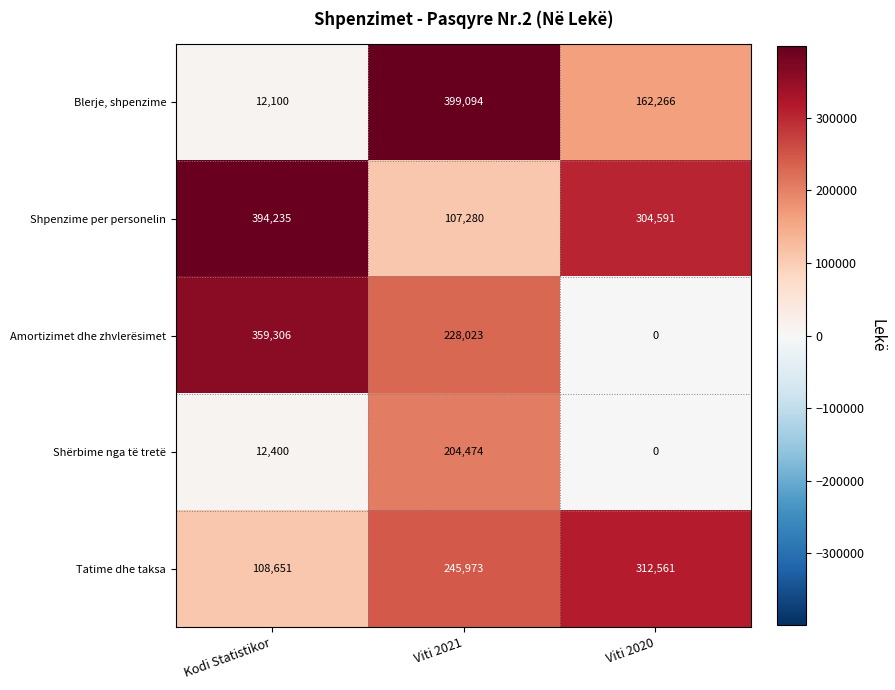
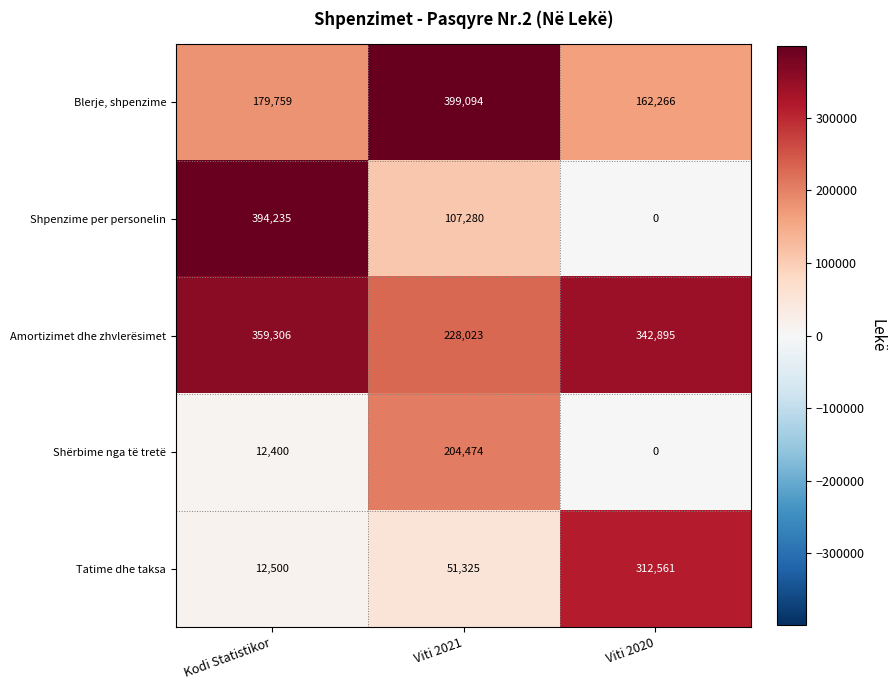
  {
    "Blerje, shpenzime": {
-     "Kodi Statistikor": "12,100",
+     "Kodi Statistikor": "179,759",
      "Viti 2021": "399,094",
      "Viti 2020": "162,266"
    },
    "Shpenzime per personelin": {
      "Kodi Statistikor": "394,235",
      "Viti 2021": "107,280",
-     "Viti 2020": "304,591"
+     "Viti 2020": "0"
    },
    "Amortizimet dhe zhvlerësimet": {
      "Kodi Statistikor": "359,306",
      "Viti 2021": "228,023",
-     "Viti 2020": "0"
+     "Viti 2020": "342,895"
    },
    "Shërbime nga të tretë": {
      "Kodi Statistikor": "12,400",
      "Viti 2021": "204,474",
      "Viti 2020": "0"
    },
    "Tatime dhe taksa": {
-     "Kodi Statistikor": "108,651",
-     "Viti 2021": "245,973",
+     "Kodi Statistikor": "12,500",
+     "Viti 2021": "51,325",
      "Viti 2020": "312,561"
    }
  }
